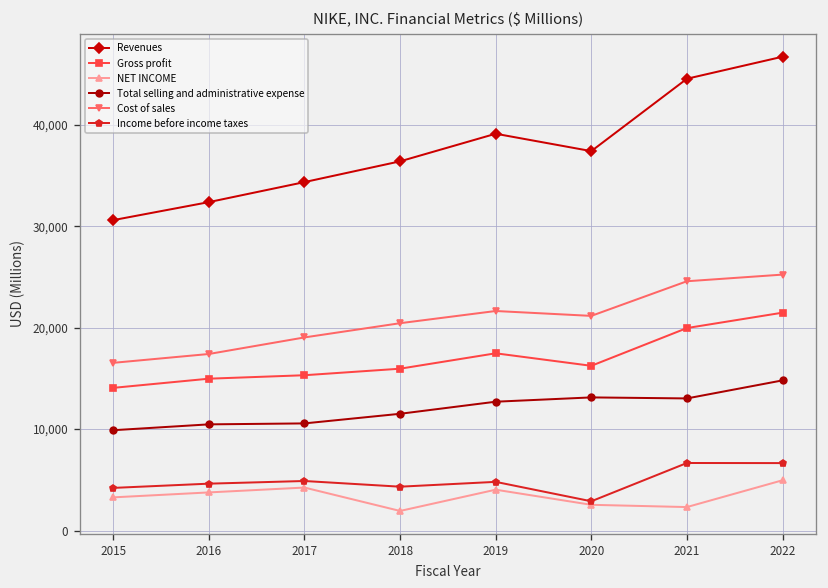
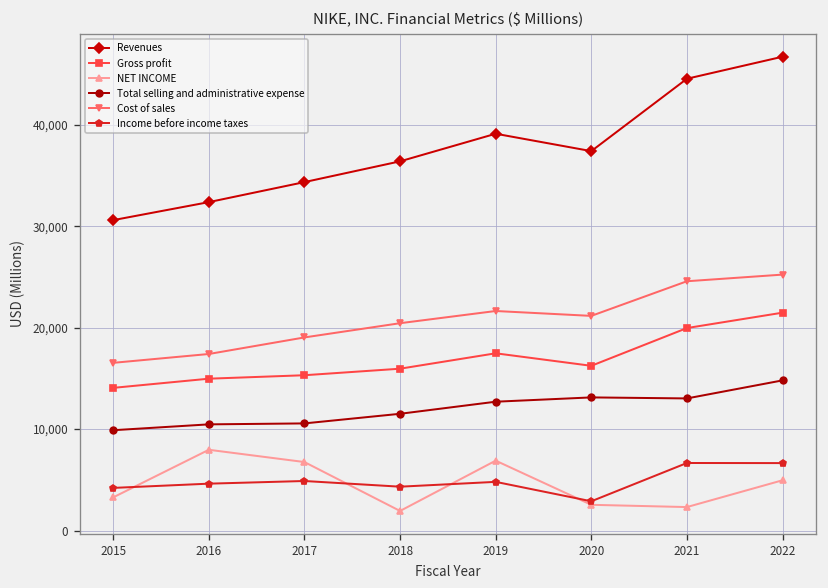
  {
    "NET INCOME": {
      "2015": "3,000",
-     "2016": "4,000",
-     "2017": "4,000",
+     "2016": "8,000",
+     "2017": "7,000",
      "2018": "2,000",
-     "2019": "4,000",
+     "2019": "7,000",
      "2020": "3,000",
      "2021": "2,000",
      "2022": "5,000"
    }
  }
